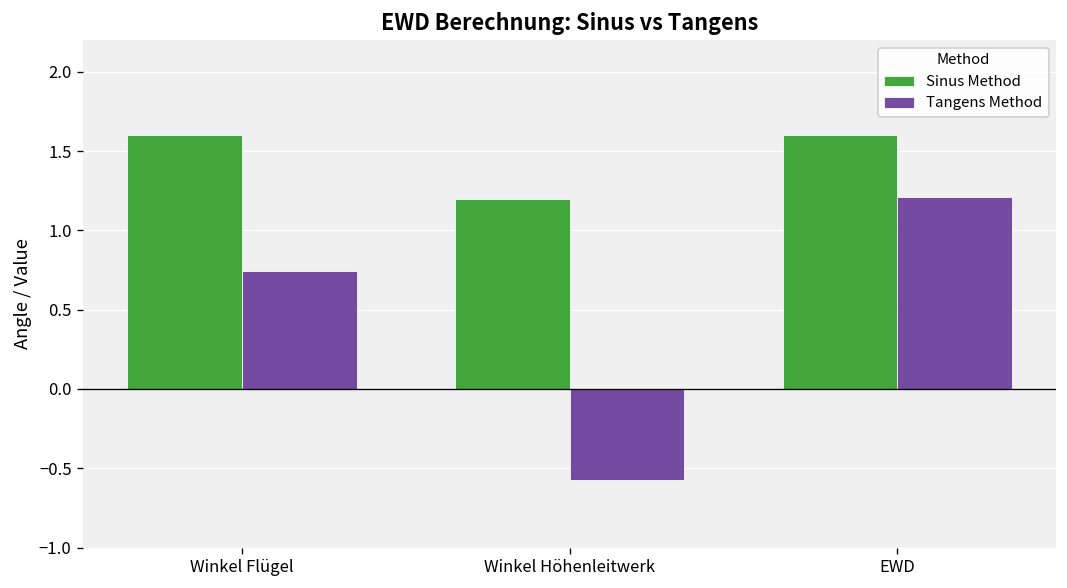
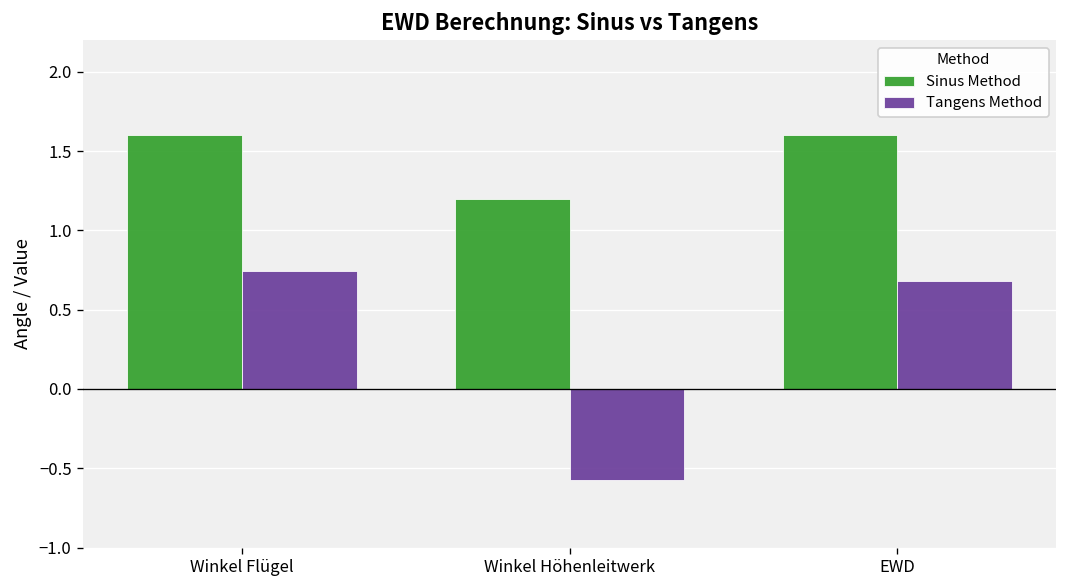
  {
    "Sinus Method": {
      "Winkel Flügel": 1.60,
      "Winkel Höhenleitwerk": 1.20,
      "EWD": 1.60
    },
    "Tangens Method": {
      "Winkel Flügel": 0.75,
      "Winkel Höhenleitwerk": -0.57,
-     "EWD": 1.21
+     "EWD": 0.68
    }
  }
